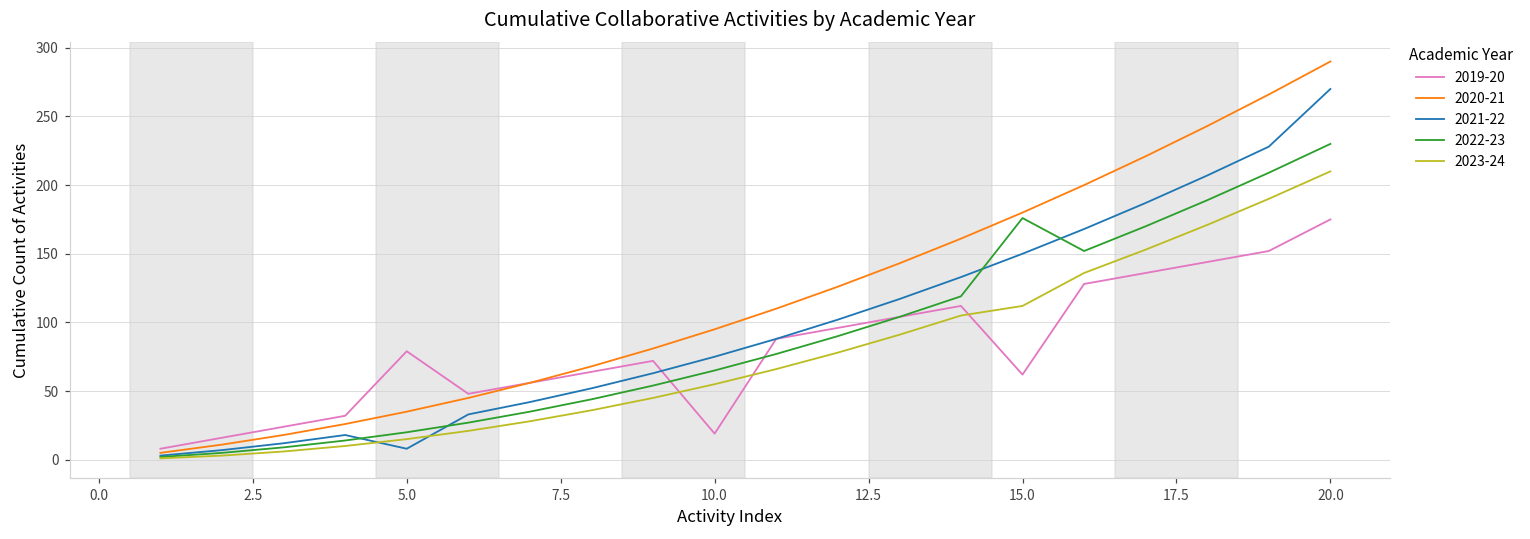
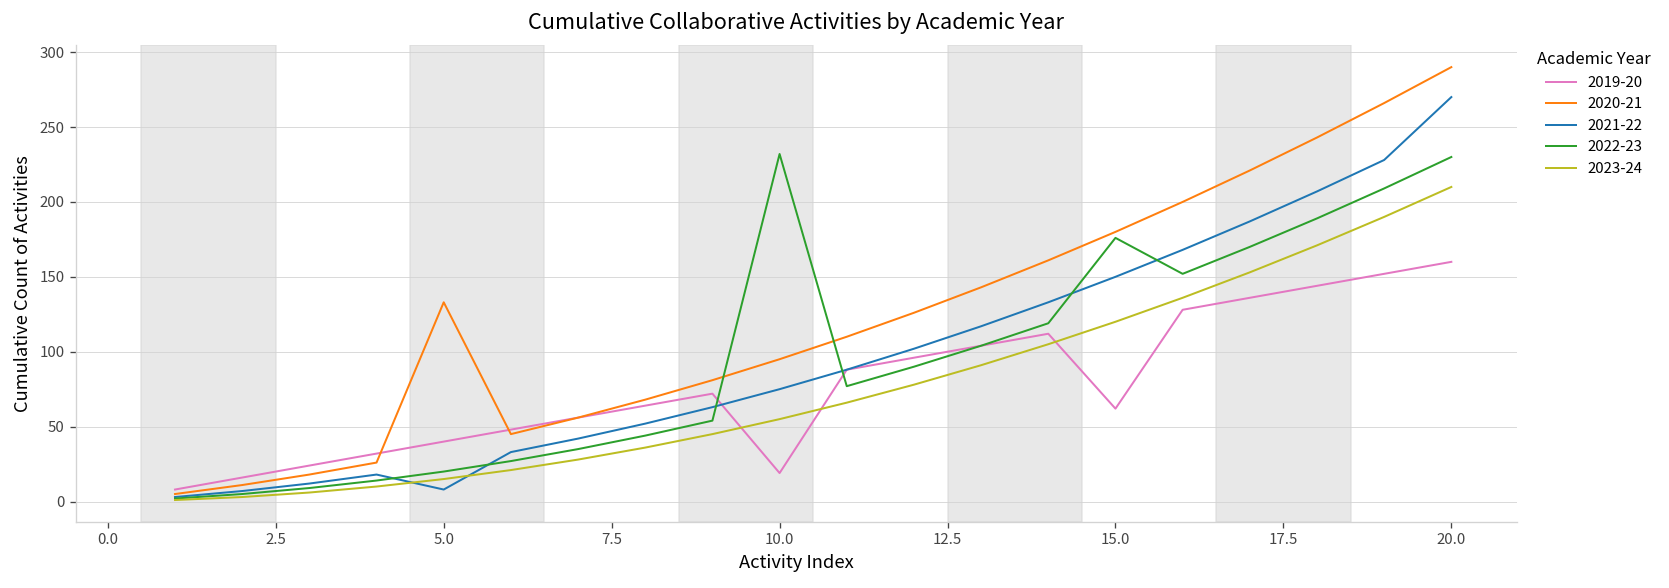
  {
    "2019-20": {
-     "5.0": 79,
+     "5.0": 40,
      "10.0": 19,
      "15.0": 62,
-     "20.0": 175
+     "20.0": 160
    },
    "2020-21": {
-     "5.0": 35,
+     "5.0": 133,
      "10.0": 95,
      "15.0": 180,
      "20.0": 290
    },
    "2021-22": {
      "5.0": 8,
      "10.0": 75,
      "15.0": 150,
      "20.0": 270
    },
    "2022-23": {
      "5.0": 20,
-     "10.0": 65,
+     "10.0": 232,
      "15.0": 176,
      "20.0": 230
    },
    "2023-24": {
      "5.0": 15,
      "10.0": 55,
-     "15.0": 112,
+     "15.0": 120,
      "20.0": 210
    }
  }
